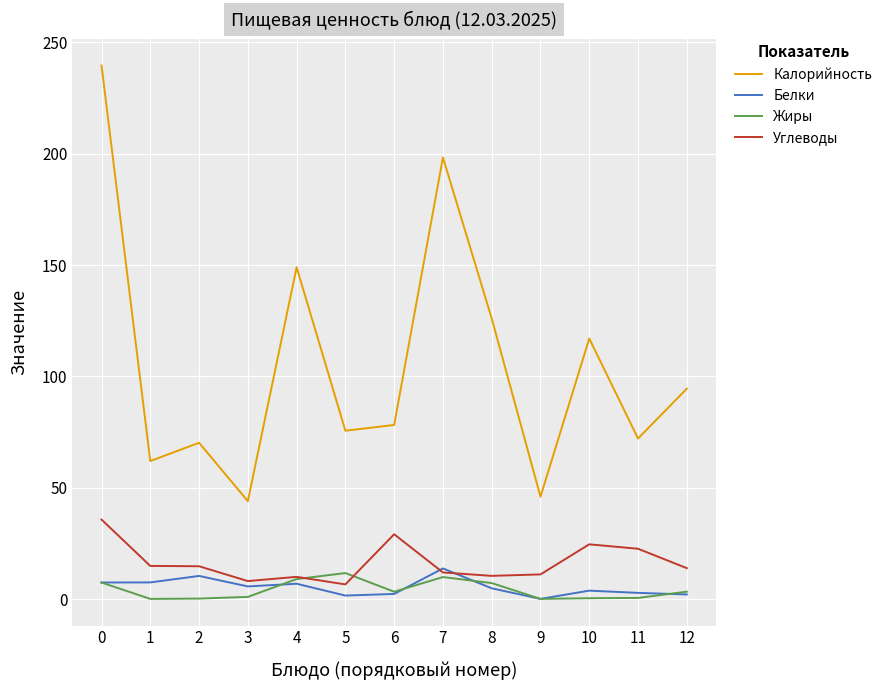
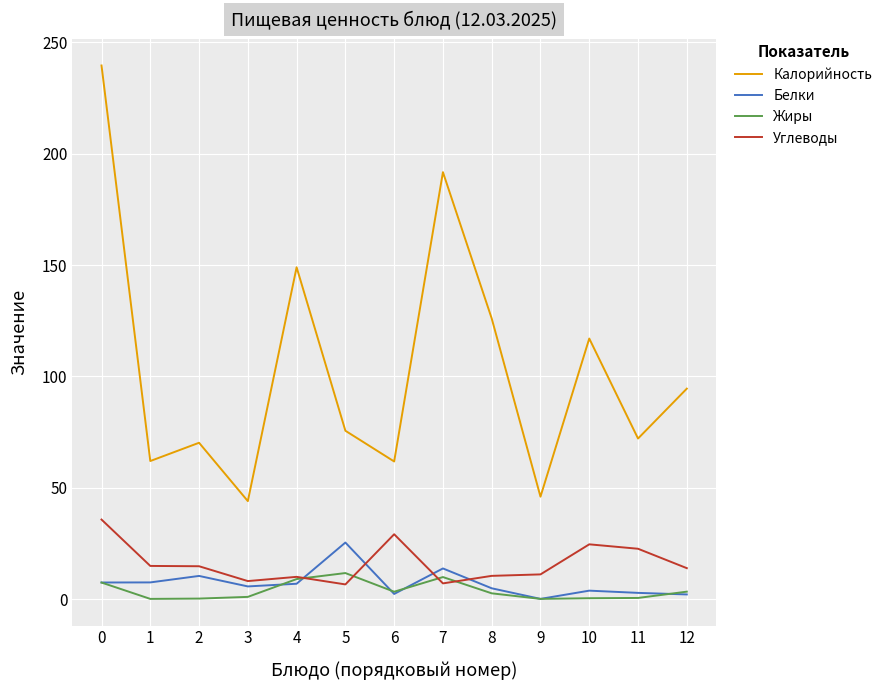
  {
    "Калорийность": {
      "0": 240,
      "1": 62,
      "2": 70,
      "3": 44,
      "4": 149,
      "5": 76,
-     "6": 78,
-     "7": 198,
+     "6": 62,
+     "7": 192,
      "8": 126,
      "9": 46,
      "10": 117,
      "11": 72,
      "12": 95
    },
    "Белки": {
      "1": 8,
      "2": 10,
      "3": 6,
      "4": 7,
-     "5": 2,
+     "5": 25,
      "7": 14,
      "8": 5,
      "10": 4,
      "11": 3,
      "12": 2
    },
    "Жиры": {
      "1": 0,
      "2": 0,
      "3": 1,
      "5": 12,
      "7": 10,
-     "8": 7,
+     "8": 3,
      "10": 0,
      "11": 1,
      "12": 3
    },
    "Углеводы": {
      "0": 36,
      "1": 15,
      "2": 15,
      "3": 8,
      "5": 7,
      "6": 29,
-     "7": 12,
+     "7": 7,
      "8": 10,
      "9": 11,
      "10": 25,
      "11": 23,
      "12": 14
    }
  }
